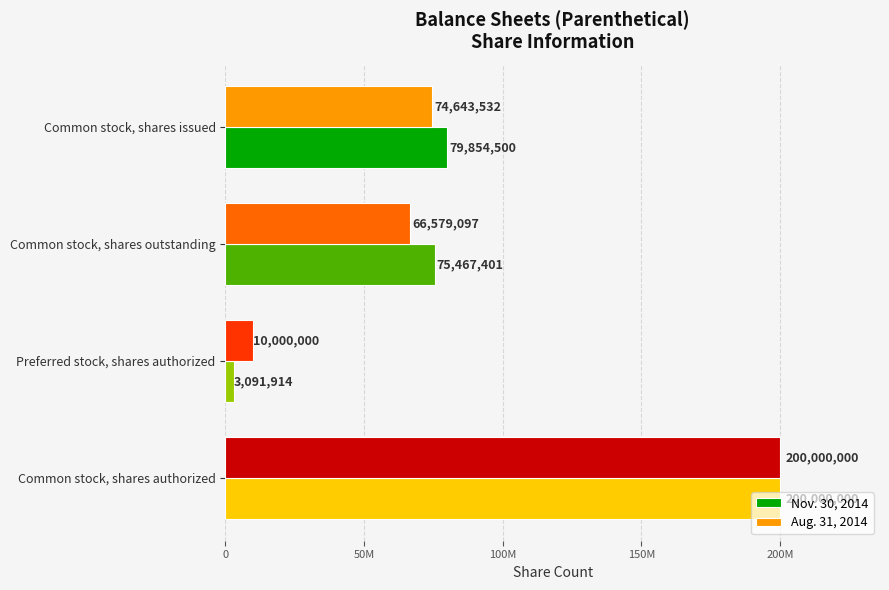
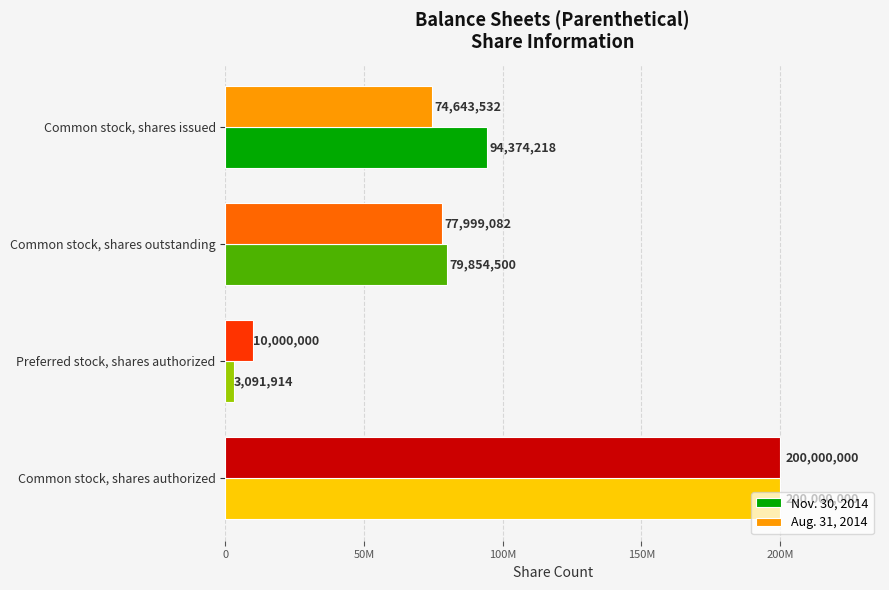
  {
    "Nov. 30, 2014": {
-     "Common stock, shares issued": "79,854,500",
-     "Common stock, shares outstanding": "75,467,401",
+     "Common stock, shares issued": "94,374,218",
+     "Common stock, shares outstanding": "79,854,500",
      "Preferred stock, shares authorized": "3,091,914"
    },
    "Aug. 31, 2014": {
      "Common stock, shares issued": "74,643,532",
-     "Common stock, shares outstanding": "66,579,097",
+     "Common stock, shares outstanding": "77,999,082",
      "Preferred stock, shares authorized": "10,000,000",
      "Common stock, shares authorized": "200,000,000"
    }
  }
